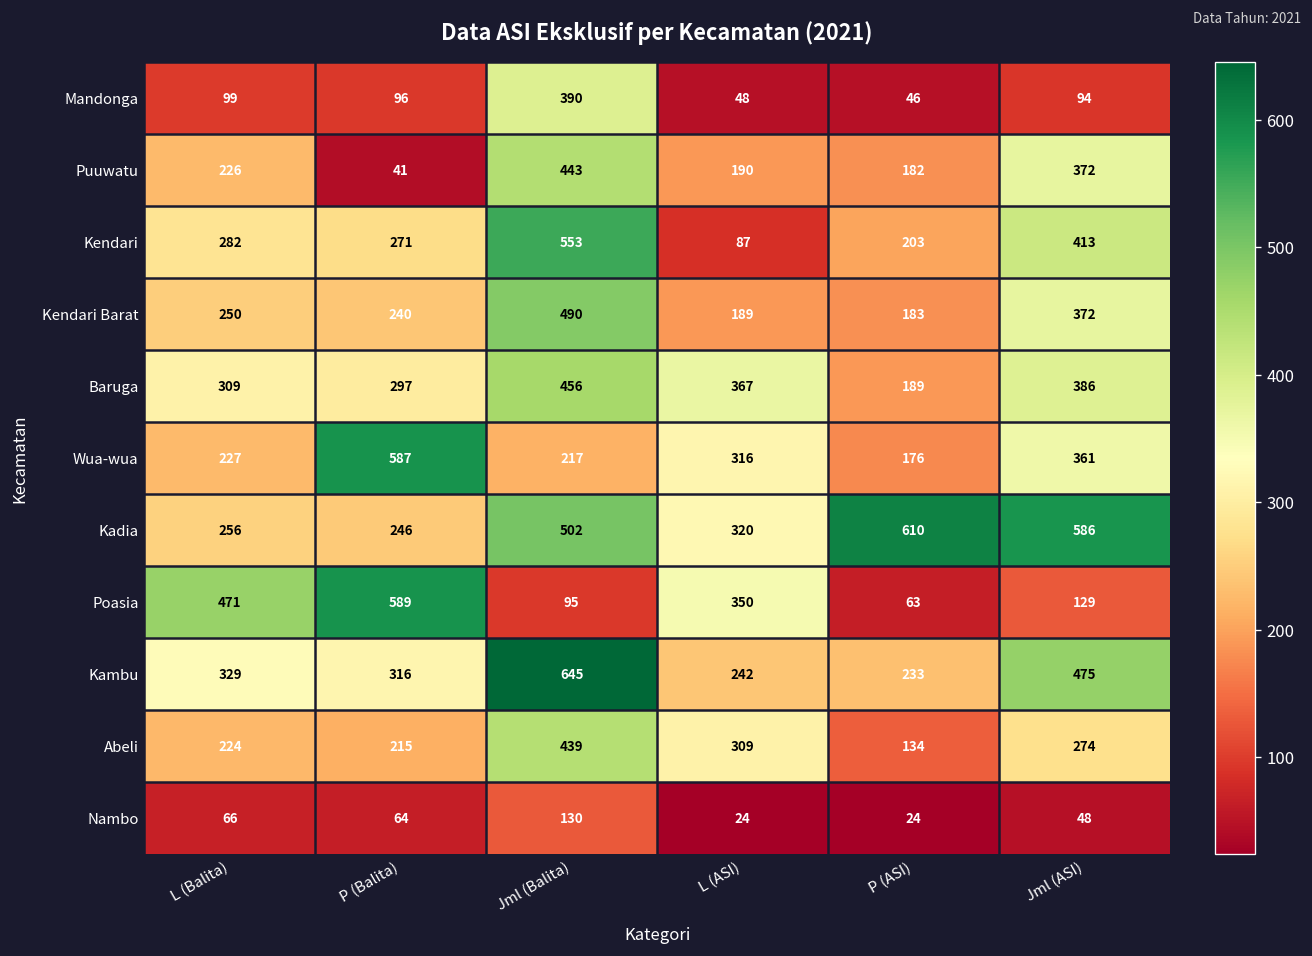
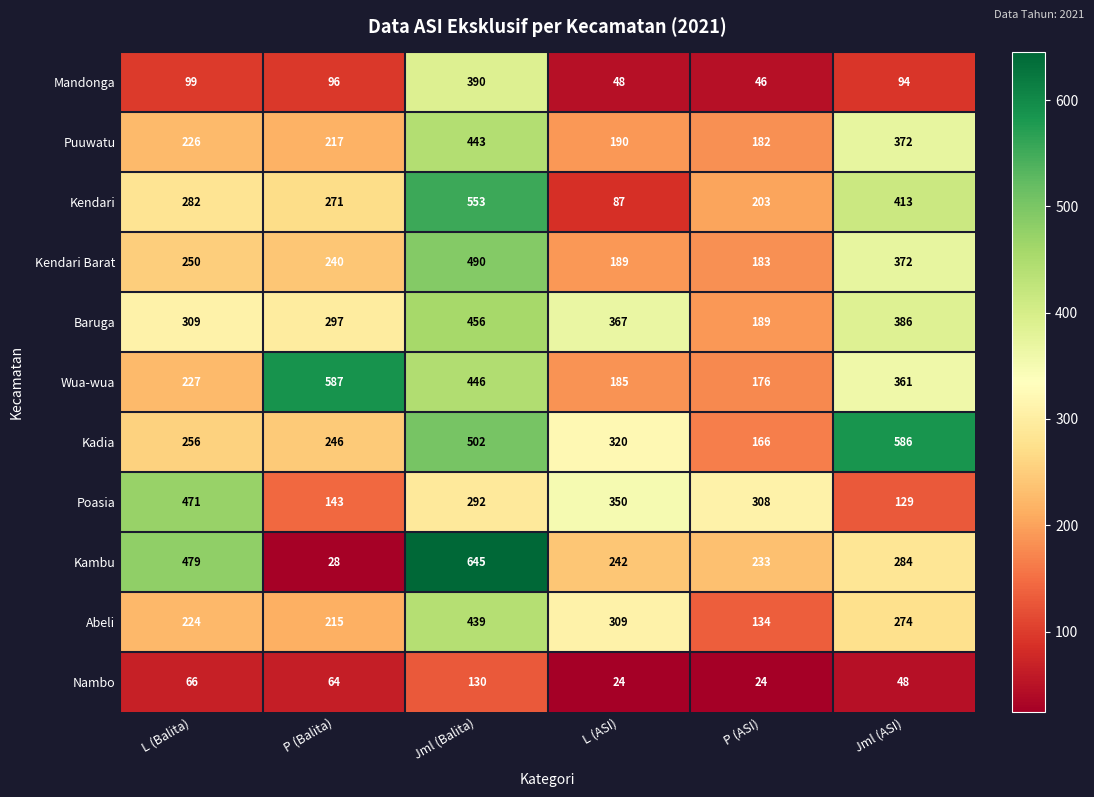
  {
    "Mandonga": {
      "L (Balita)": 99,
      "P (Balita)": 96,
      "Jml (Balita)": 390,
      "L (ASI)": 48,
      "P (ASI)": 46,
      "Jml (ASI)": 94
    },
    "Puuwatu": {
      "L (Balita)": 226,
-     "P (Balita)": 41,
+     "P (Balita)": 217,
      "Jml (Balita)": 443,
      "L (ASI)": 190,
      "P (ASI)": 182,
      "Jml (ASI)": 372
    },
    "Kendari": {
      "L (Balita)": 282,
      "P (Balita)": 271,
      "Jml (Balita)": 553,
      "L (ASI)": 87,
      "P (ASI)": 203,
      "Jml (ASI)": 413
    },
    "Kendari Barat": {
      "L (Balita)": 250,
      "P (Balita)": 240,
      "Jml (Balita)": 490,
      "L (ASI)": 189,
      "P (ASI)": 183,
      "Jml (ASI)": 372
    },
    "Baruga": {
      "L (Balita)": 309,
      "P (Balita)": 297,
      "Jml (Balita)": 456,
      "L (ASI)": 367,
      "P (ASI)": 189,
      "Jml (ASI)": 386
    },
    "Wua-wua": {
      "L (Balita)": 227,
      "P (Balita)": 587,
-     "Jml (Balita)": 217,
-     "L (ASI)": 316,
+     "Jml (Balita)": 446,
+     "L (ASI)": 185,
      "P (ASI)": 176,
      "Jml (ASI)": 361
    },
    "Kadia": {
      "L (Balita)": 256,
      "P (Balita)": 246,
      "Jml (Balita)": 502,
      "L (ASI)": 320,
-     "P (ASI)": 610,
+     "P (ASI)": 166,
      "Jml (ASI)": 586
    },
    "Poasia": {
      "L (Balita)": 471,
-     "P (Balita)": 589,
-     "Jml (Balita)": 95,
+     "P (Balita)": 143,
+     "Jml (Balita)": 292,
      "L (ASI)": 350,
-     "P (ASI)": 63,
+     "P (ASI)": 308,
      "Jml (ASI)": 129
    },
    "Kambu": {
-     "L (Balita)": 329,
-     "P (Balita)": 316,
+     "L (Balita)": 479,
+     "P (Balita)": 28,
      "Jml (Balita)": 645,
      "L (ASI)": 242,
      "P (ASI)": 233,
-     "Jml (ASI)": 475
+     "Jml (ASI)": 284
    },
    "Abeli": {
      "L (Balita)": 224,
      "P (Balita)": 215,
      "Jml (Balita)": 439,
      "L (ASI)": 309,
      "P (ASI)": 134,
      "Jml (ASI)": 274
    },
    "Nambo": {
      "L (Balita)": 66,
      "P (Balita)": 64,
      "Jml (Balita)": 130,
      "L (ASI)": 24,
      "P (ASI)": 24,
      "Jml (ASI)": 48
    }
  }
